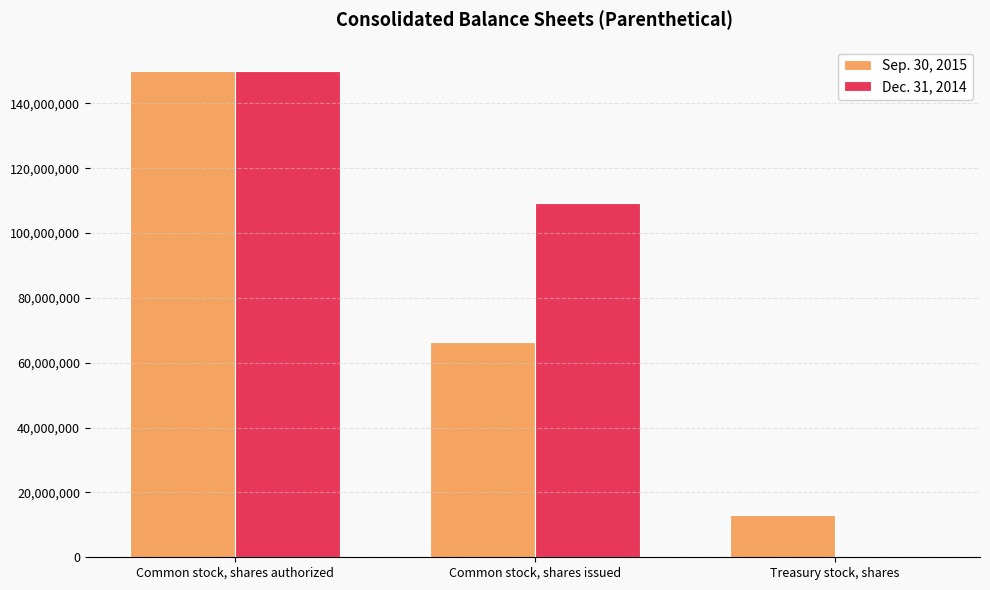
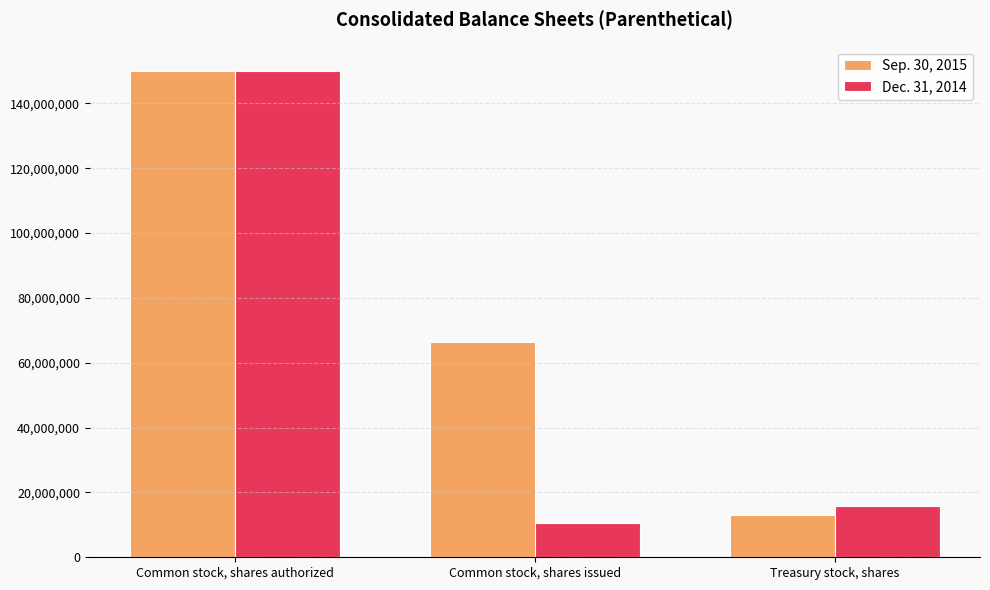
  {
    "Sep. 30, 2015": {
      "Common stock, shares authorized": "150,000,000",
      "Common stock, shares issued": "66,000,000",
      "Treasury stock, shares": "13,000,000"
    },
    "Dec. 31, 2014": {
      "Common stock, shares authorized": "150,000,000",
-     "Common stock, shares issued": "109,000,000",
-     "Treasury stock, shares": "0"
+     "Common stock, shares issued": "11,000,000",
+     "Treasury stock, shares": "16,000,000"
    }
  }
